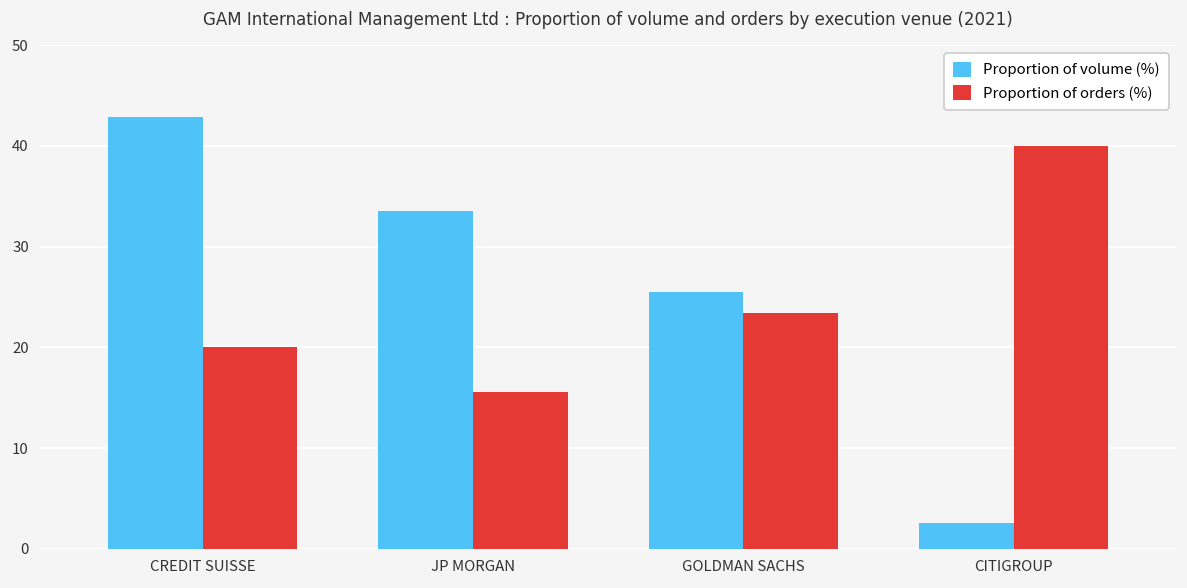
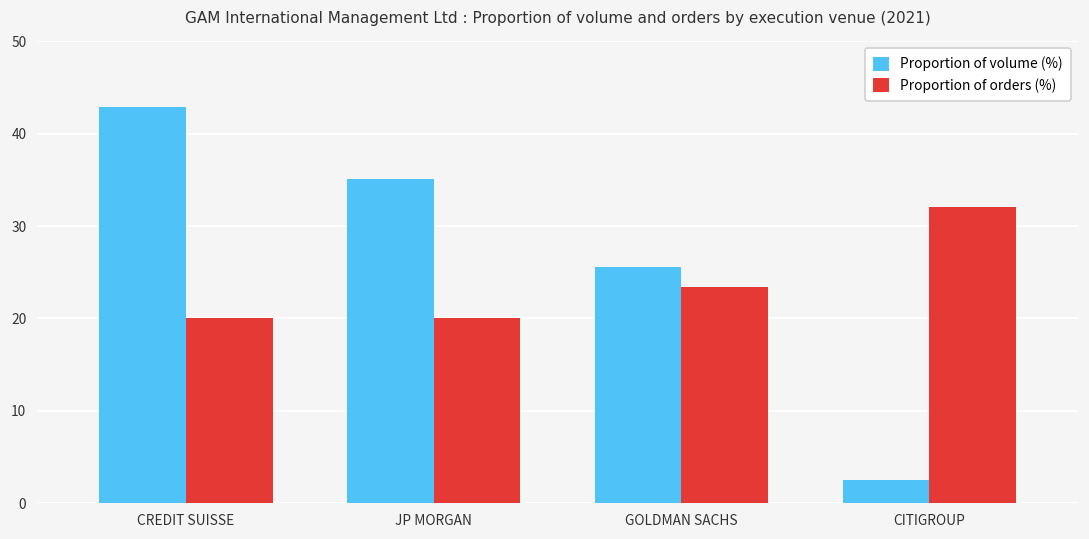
  {
    "Proportion of volume (%)": {
      "CREDIT SUISSE": 43,
-     "JP MORGAN": 34,
+     "JP MORGAN": 35,
      "GOLDMAN SACHS": 26,
      "CITIGROUP": 3
    },
    "Proportion of orders (%)": {
      "CREDIT SUISSE": 20,
-     "JP MORGAN": 16,
+     "JP MORGAN": 20,
      "GOLDMAN SACHS": 23,
-     "CITIGROUP": 40
+     "CITIGROUP": 32
    }
  }
